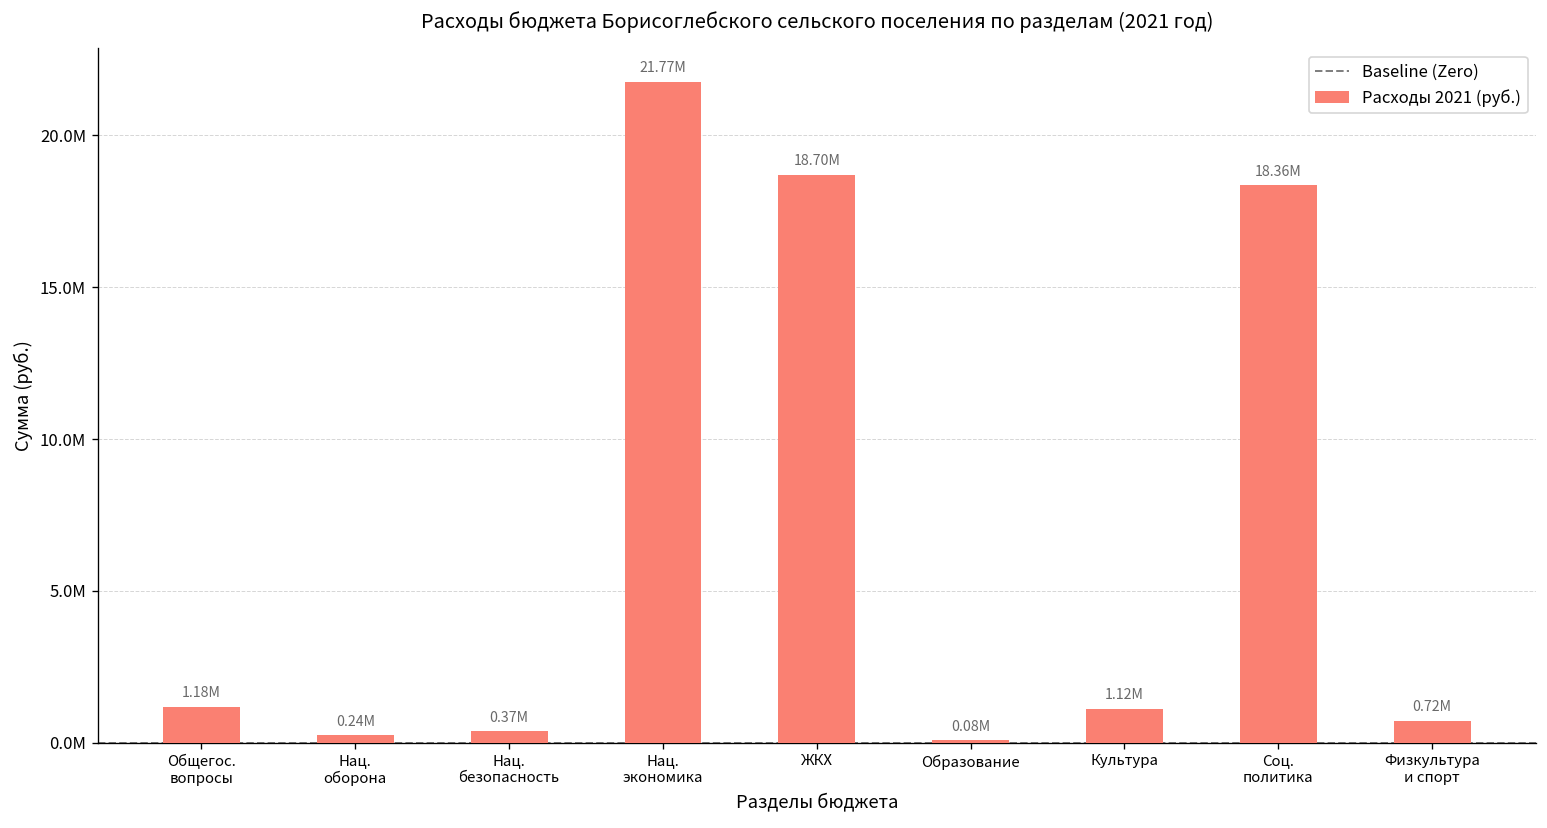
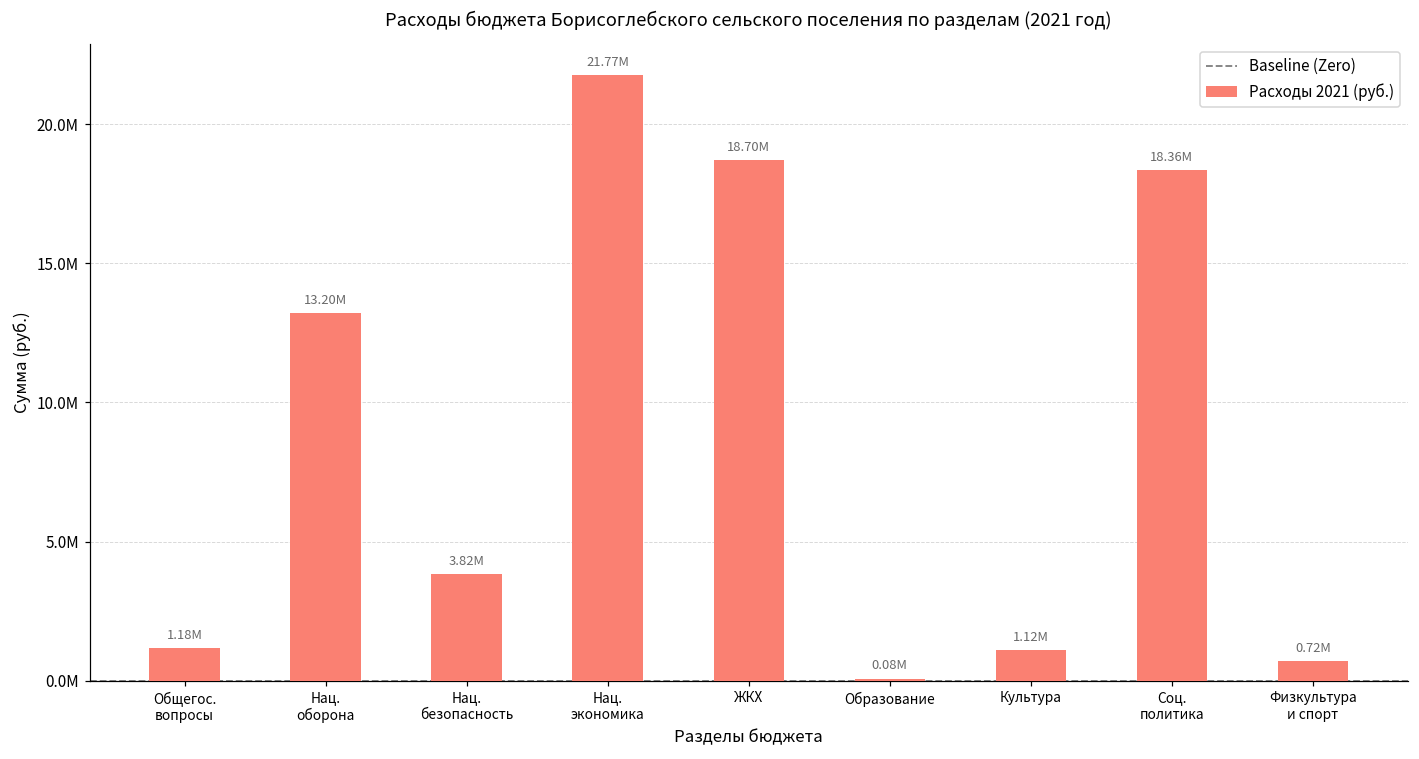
  {
    "Общегос. вопросы": "1.18M",
-   "Нац. оборона": "0.24M",
-   "Нац. безопасность": "0.37M",
+   "Нац. оборона": "13.20M",
+   "Нац. безопасность": "3.82M",
    "Нац. экономика": "21.77M",
    "ЖКХ": "18.70M",
    "Образование": "0.08M",
    "Культура": "1.12M",
    "Соц. политика": "18.36M",
    "Физкультура и спорт": "0.72M"
  }
